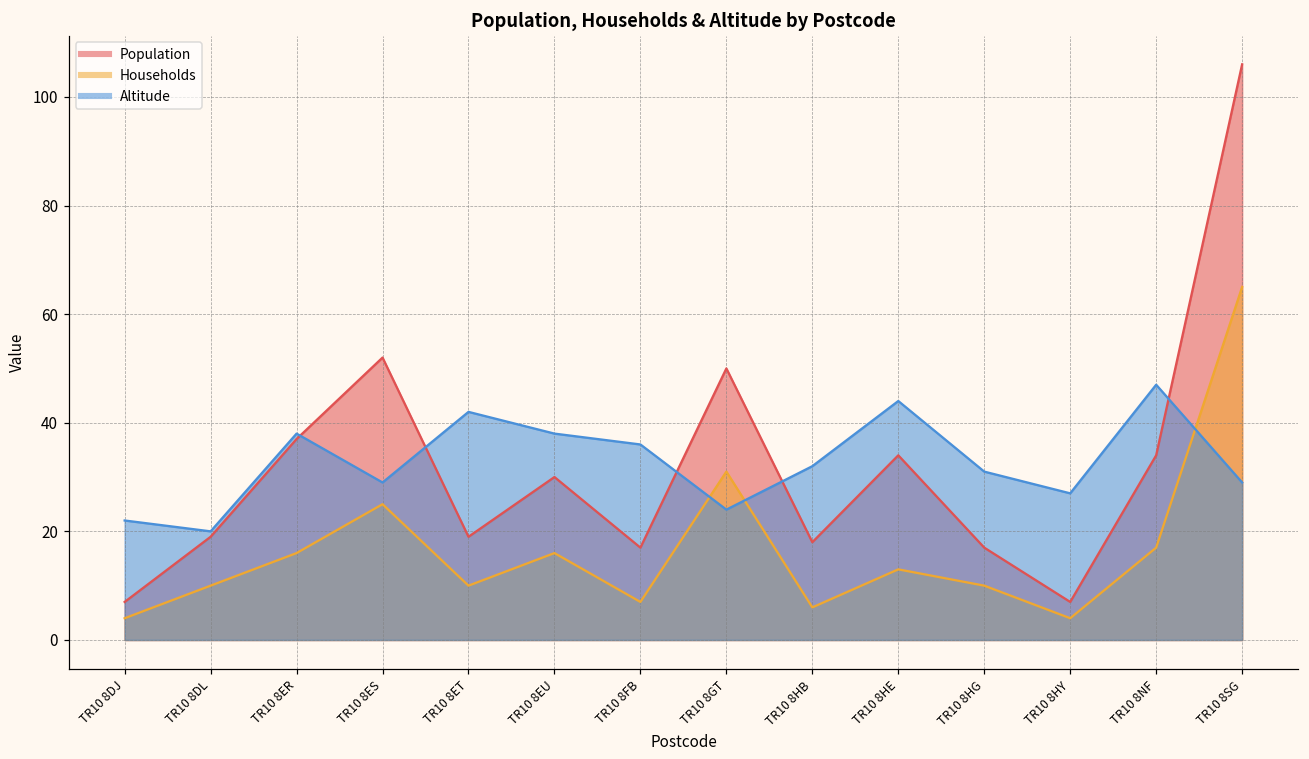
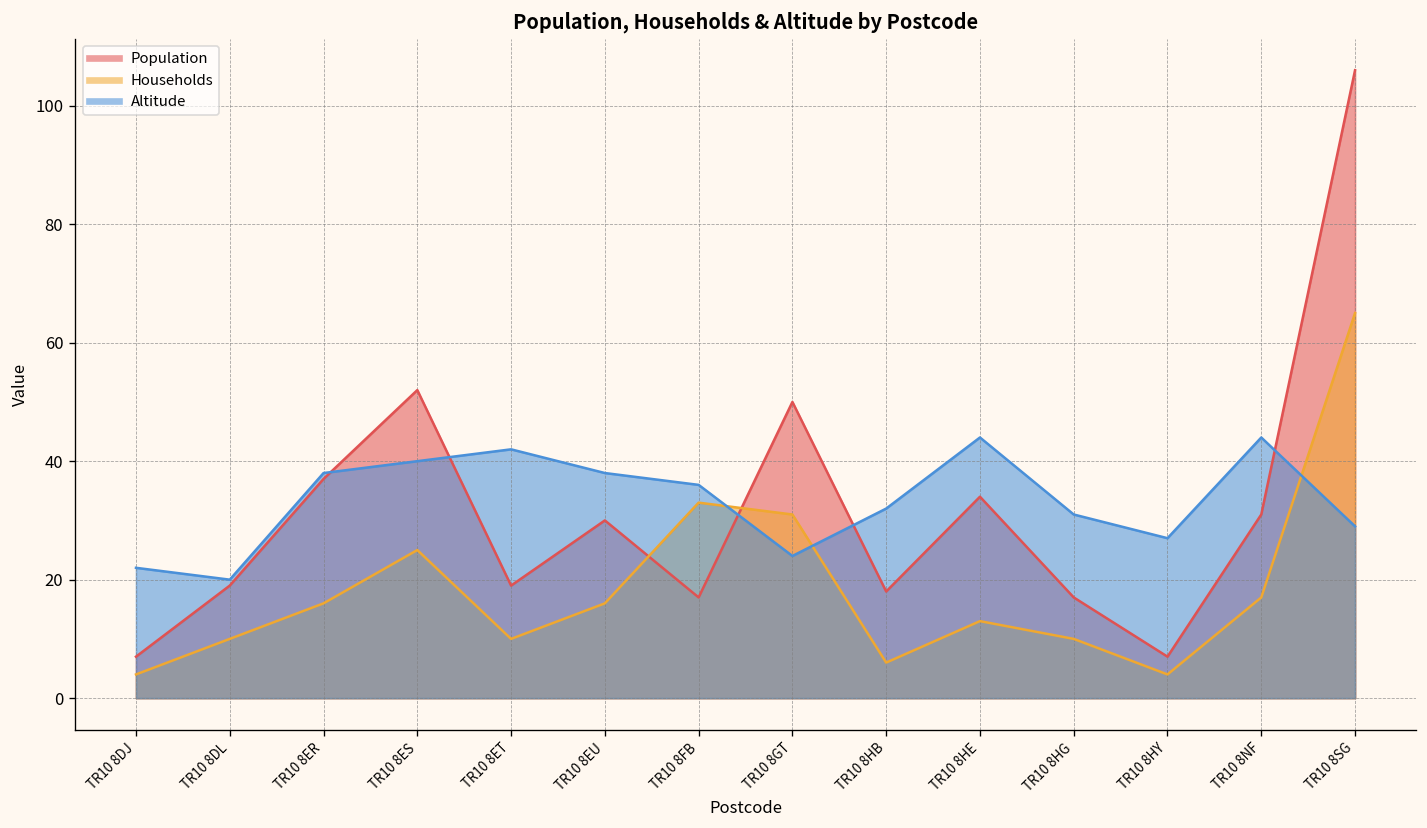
  {
    "Population": {
      "TR10 8DJ": 7,
      "TR10 8DL": 19,
      "TR10 8ER": 37,
      "TR10 8ES": 52,
      "TR10 8ET": 19,
      "TR10 8EU": 30,
      "TR10 8FB": 17,
      "TR10 8GT": 50,
      "TR10 8HB": 18,
      "TR10 8HE": 34,
      "TR10 8HG": 17,
      "TR10 8HY": 7,
-     "TR10 8NF": 34,
+     "TR10 8NF": 31,
      "TR10 8SG": 106
    },
    "Households": {
      "TR10 8DJ": 4,
      "TR10 8DL": 10,
      "TR10 8ER": 16,
      "TR10 8ES": 25,
      "TR10 8ET": 10,
      "TR10 8EU": 16,
-     "TR10 8FB": 7,
+     "TR10 8FB": 33,
      "TR10 8GT": 31,
      "TR10 8HB": 6,
      "TR10 8HE": 13,
      "TR10 8HG": 10,
      "TR10 8HY": 4,
      "TR10 8NF": 17,
      "TR10 8SG": 65
    },
    "Altitude": {
      "TR10 8DJ": 22,
      "TR10 8DL": 20,
      "TR10 8ER": 38,
-     "TR10 8ES": 29,
+     "TR10 8ES": 40,
      "TR10 8ET": 42,
      "TR10 8EU": 38,
      "TR10 8FB": 36,
      "TR10 8GT": 24,
      "TR10 8HB": 32,
      "TR10 8HE": 44,
      "TR10 8HG": 31,
      "TR10 8HY": 27,
-     "TR10 8NF": 47,
+     "TR10 8NF": 44,
      "TR10 8SG": 29
    }
  }
